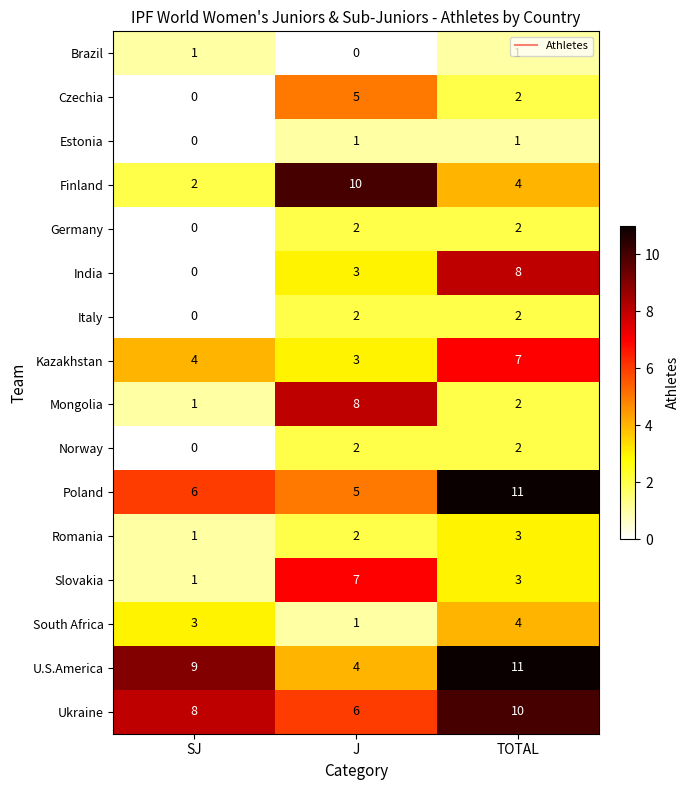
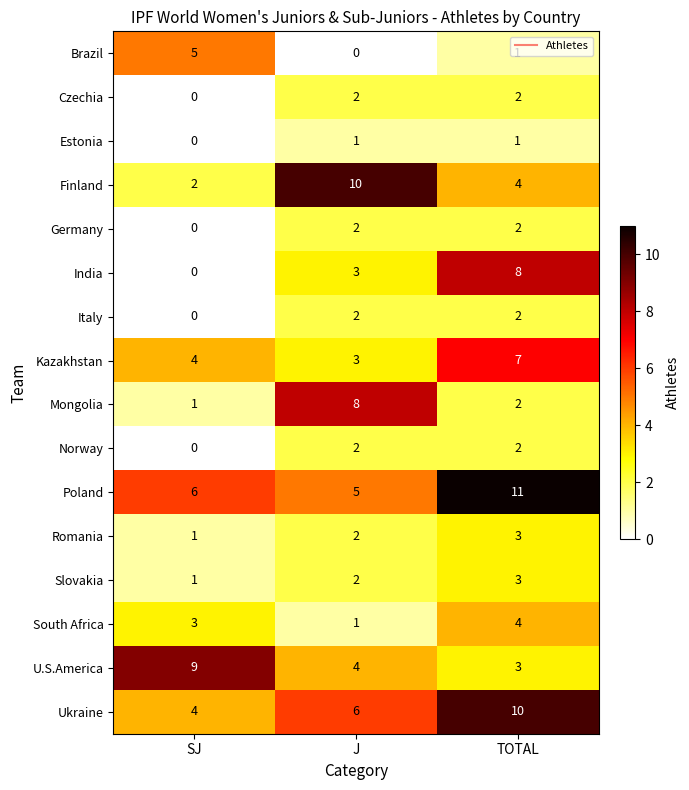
  {
    "Brazil": {
-     "SJ": 1,
+     "SJ": 5,
      "J": 0
    },
    "Czechia": {
      "SJ": 0,
-     "J": 5,
+     "J": 2,
      "TOTAL": 2
    },
    "Estonia": {
      "SJ": 0,
      "J": 1,
      "TOTAL": 1
    },
    "Finland": {
      "SJ": 2,
      "J": 10,
      "TOTAL": 4
    },
    "Germany": {
      "SJ": 0,
      "J": 2,
      "TOTAL": 2
    },
    "India": {
      "SJ": 0,
      "J": 3,
      "TOTAL": 8
    },
    "Italy": {
      "SJ": 0,
      "J": 2,
      "TOTAL": 2
    },
    "Kazakhstan": {
      "SJ": 4,
      "J": 3,
      "TOTAL": 7
    },
    "Mongolia": {
      "SJ": 1,
      "J": 8,
      "TOTAL": 2
    },
    "Norway": {
      "SJ": 0,
      "J": 2,
      "TOTAL": 2
    },
    "Poland": {
      "SJ": 6,
      "J": 5,
      "TOTAL": 11
    },
    "Romania": {
      "SJ": 1,
      "J": 2,
      "TOTAL": 3
    },
    "Slovakia": {
      "SJ": 1,
-     "J": 7,
+     "J": 2,
      "TOTAL": 3
    },
    "South Africa": {
      "SJ": 3,
      "J": 1,
      "TOTAL": 4
    },
    "U.S.America": {
      "SJ": 9,
      "J": 4,
-     "TOTAL": 11
+     "TOTAL": 3
    },
    "Ukraine": {
-     "SJ": 8,
+     "SJ": 4,
      "J": 6,
      "TOTAL": 10
    }
  }
